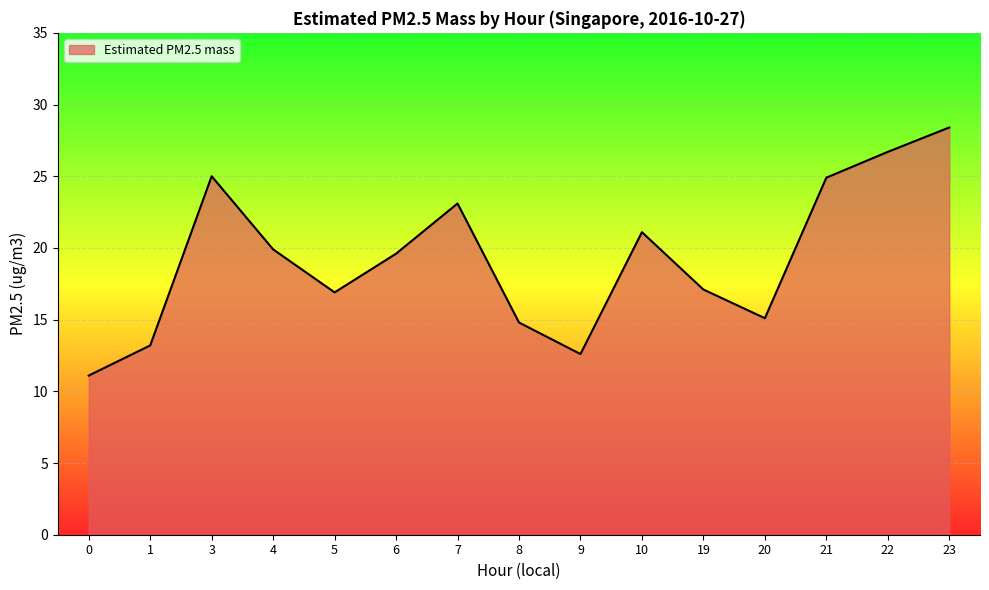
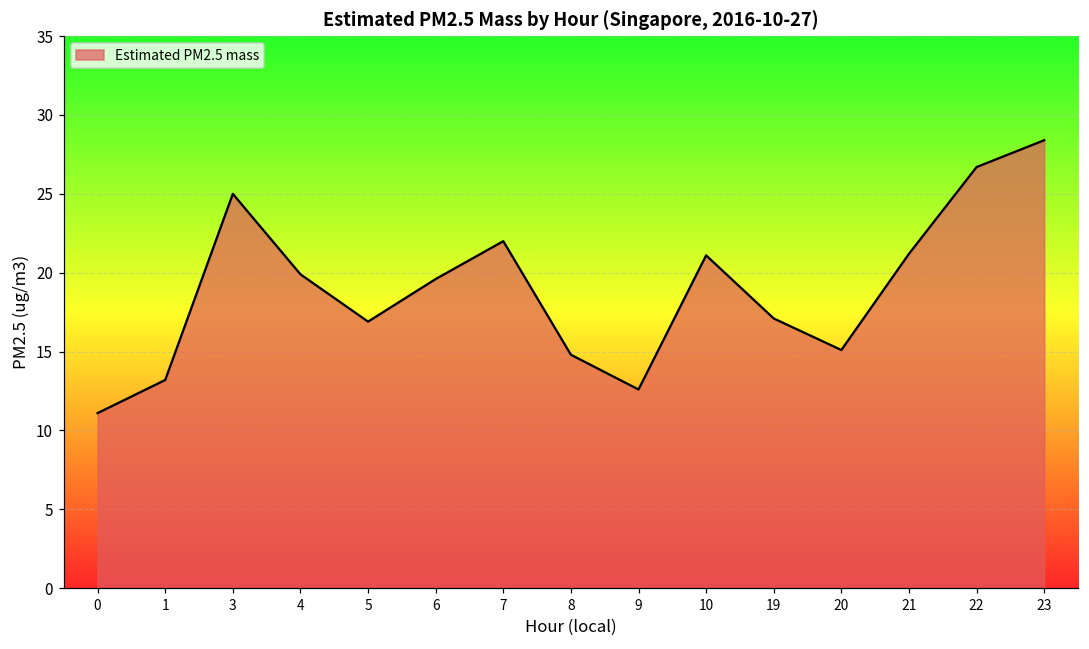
  {
    "0": 11.1,
    "1": 13.2,
    "3": 25.0,
    "4": 19.9,
    "5": 16.9,
    "6": 19.6,
-   "7": 23.1,
+   "7": 22.0,
    "8": 14.8,
    "9": 12.6,
    "10": 21.1,
    "19": 17.1,
    "20": 15.1,
-   "21": 24.9,
+   "21": 21.2,
    "22": 26.7,
    "23": 28.4
  }
